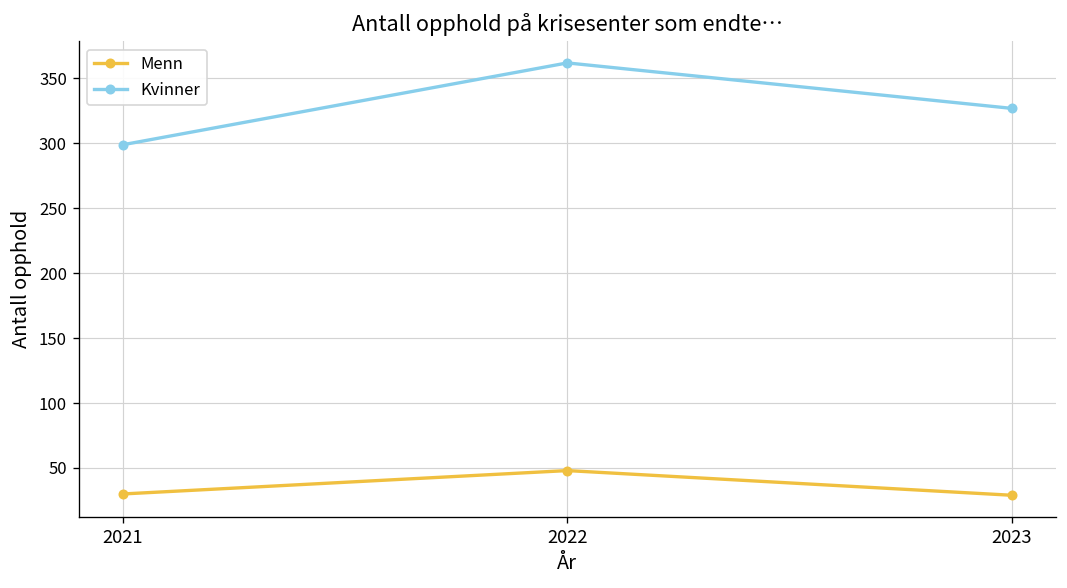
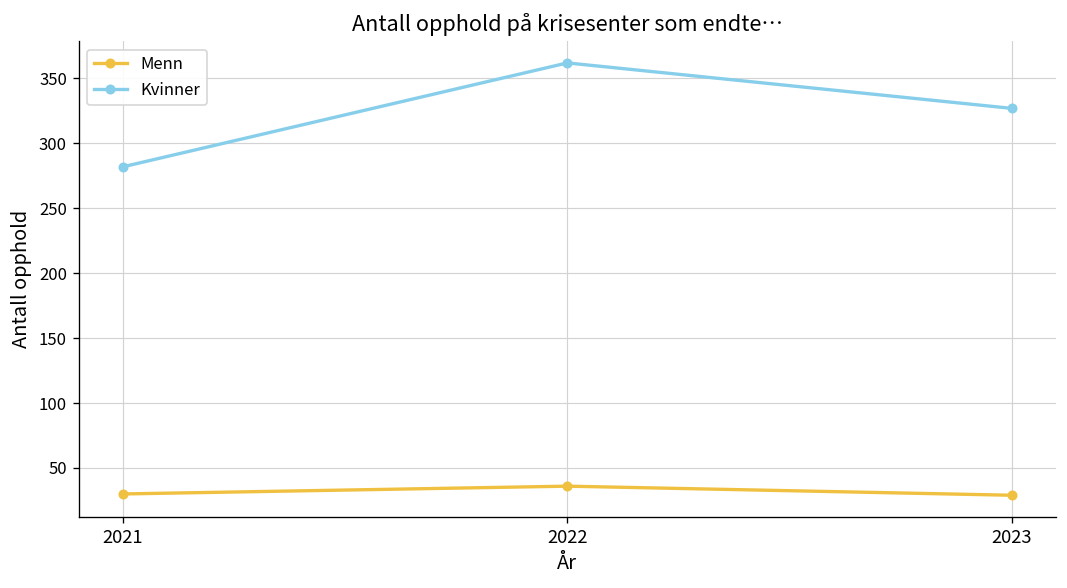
  {
    "Menn": {
      "2021": 30,
-     "2022": 48,
+     "2022": 36,
      "2023": 29
    },
    "Kvinner": {
-     "2021": 299,
+     "2021": 282,
      "2022": 362,
      "2023": 327
    }
  }
